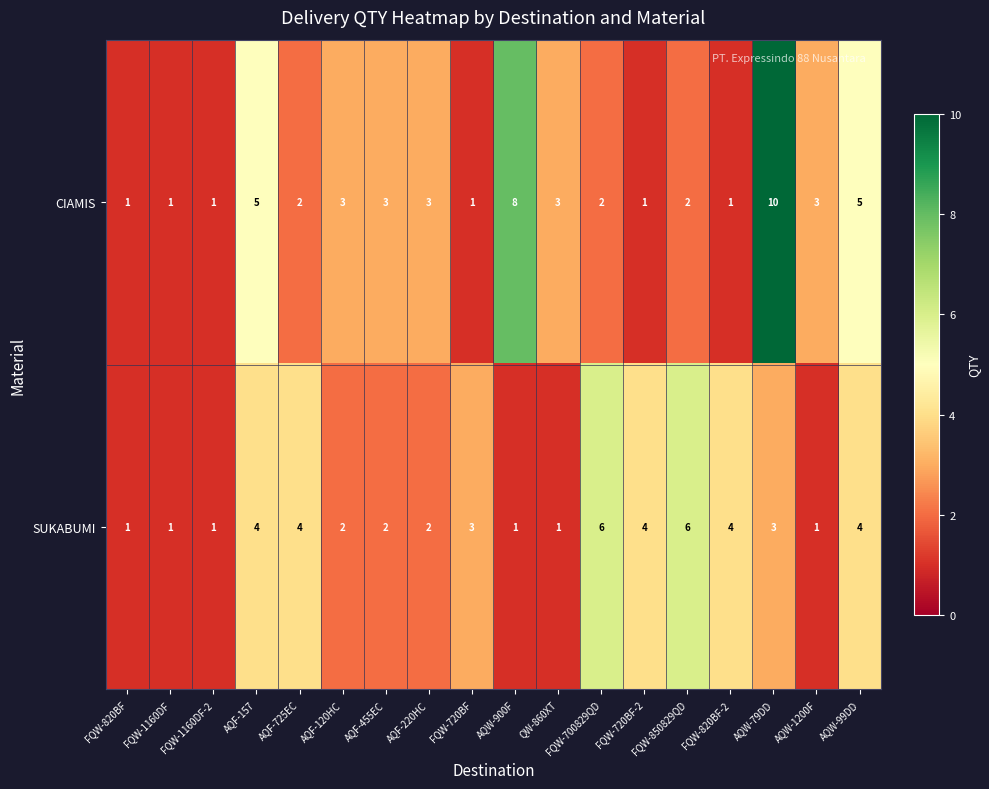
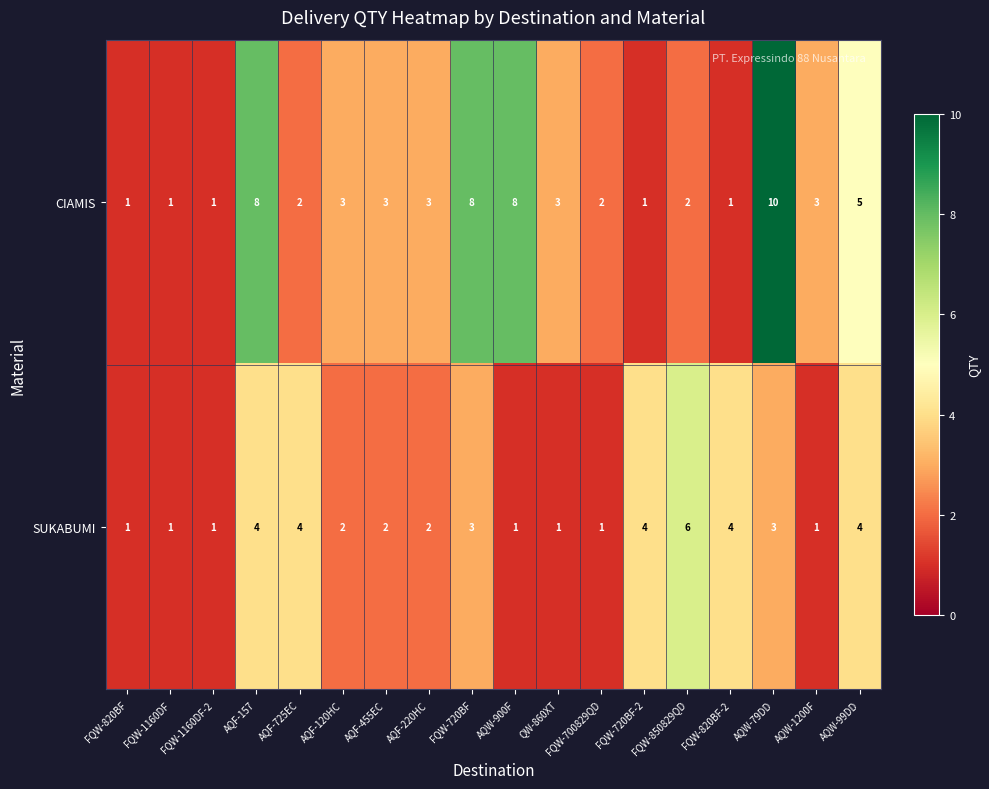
  {
    "CIAMIS": {
      "FQW-820BF": 1,
      "FQW-1160DF": 1,
      "FQW-1160DF-2": 1,
-     "AQF-157": 5,
+     "AQF-157": 8,
      "AQF-725EC": 2,
      "AQF-120HC": 3,
      "AQF-455EC": 3,
      "AQF-220HC": 3,
-     "FQW-720BF": 1,
+     "FQW-720BF": 8,
      "AQW-900F": 8,
      "QW-860XT": 3,
      "FQW-700829QD": 2,
      "FQW-720BF-2": 1,
      "FQW-850829QD": 2,
      "FQW-820BF-2": 1,
      "AQW-1200F": 3,
      "AQW-99DD": 5
    },
    "SUKABUMI": {
      "FQW-820BF": 1,
      "FQW-1160DF": 1,
      "FQW-1160DF-2": 1,
      "AQF-157": 4,
      "AQF-725EC": 4,
      "AQF-120HC": 2,
      "AQF-455EC": 2,
      "AQF-220HC": 2,
      "FQW-720BF": 3,
      "AQW-900F": 1,
      "QW-860XT": 1,
-     "FQW-700829QD": 6,
+     "FQW-700829QD": 1,
      "FQW-720BF-2": 4,
      "FQW-850829QD": 6,
      "FQW-820BF-2": 4,
      "AQW-79DD": 3,
      "AQW-1200F": 1,
      "AQW-99DD": 4
    }
  }
